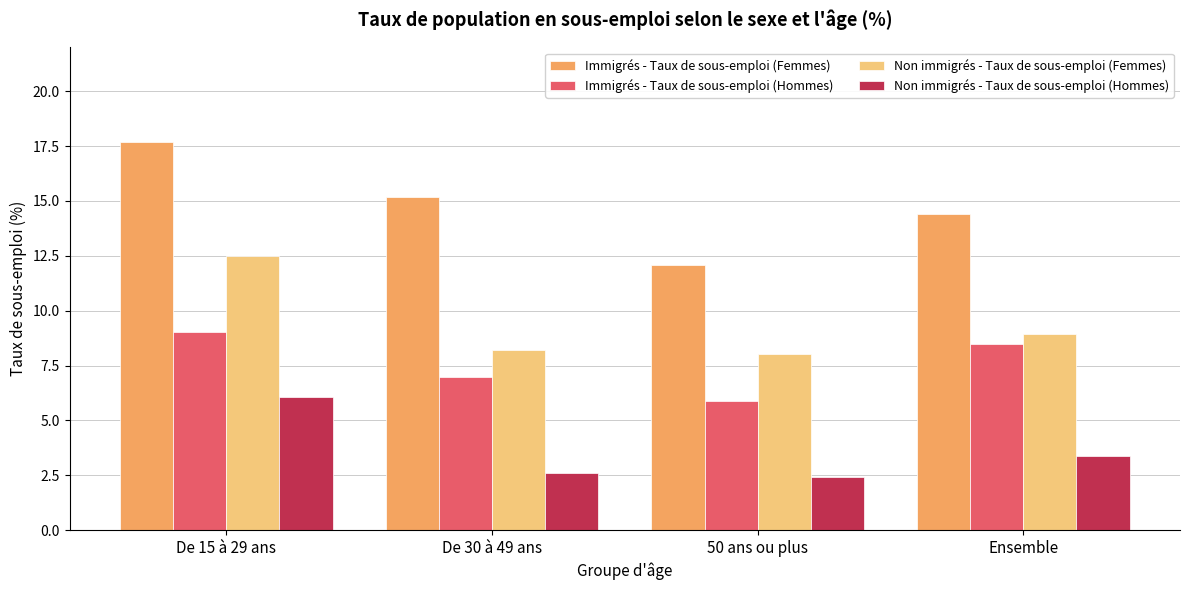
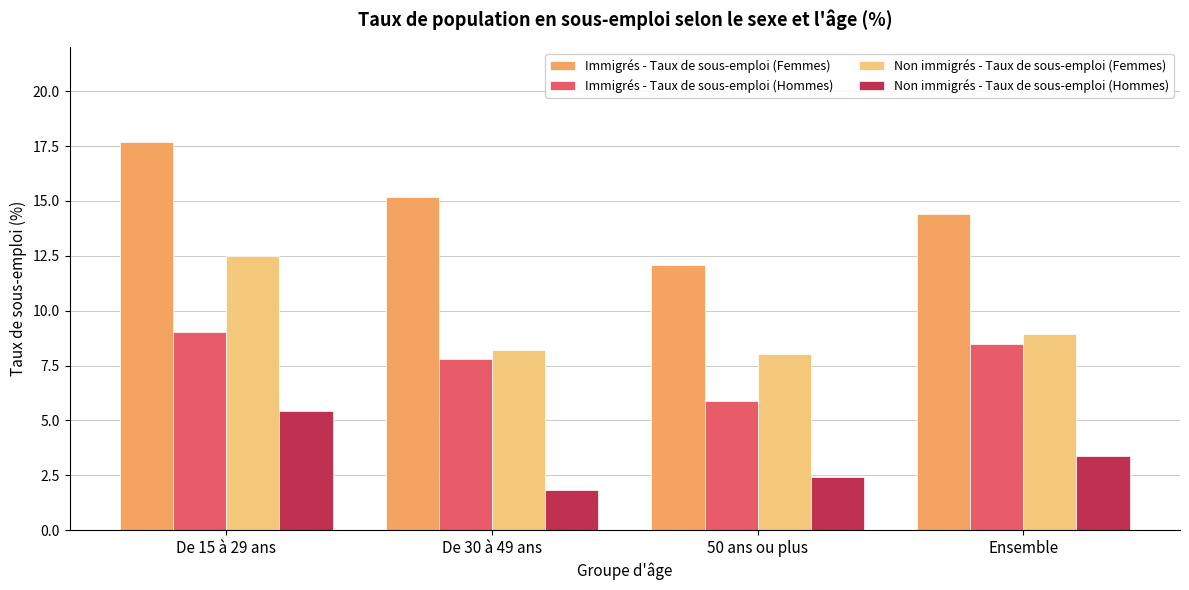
  {
    "Immigrés - Taux de sous-emploi (Hommes)": {
      "De 15 à 29 ans": 9.0,
-     "De 30 à 49 ans": 7.0,
+     "De 30 à 49 ans": 7.8,
      "50 ans ou plus": 5.9,
      "Ensemble": 8.5
    },
    "Non immigrés - Taux de sous-emploi (Hommes)": {
-     "De 15 à 29 ans": 6.1,
-     "De 30 à 49 ans": 2.6,
+     "De 15 à 29 ans": 5.4,
+     "De 30 à 49 ans": 1.8,
      "50 ans ou plus": 2.4,
      "Ensemble": 3.4
    }
  }
